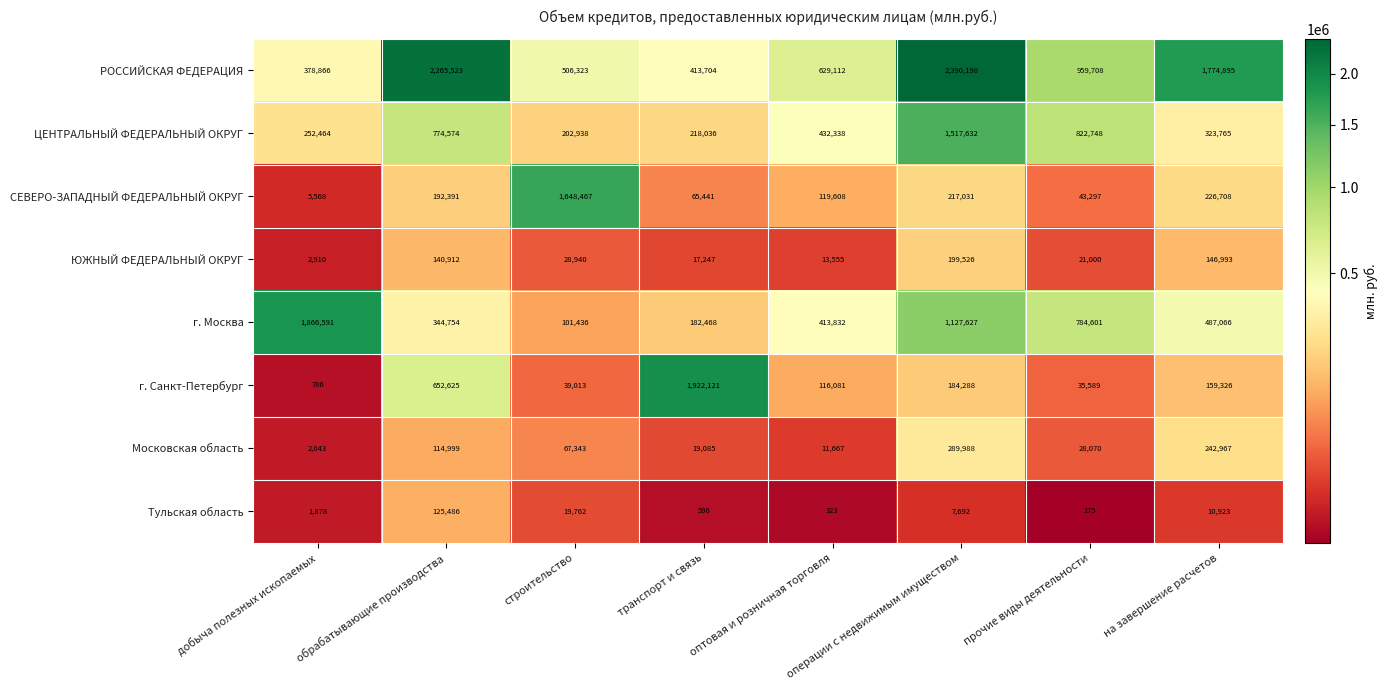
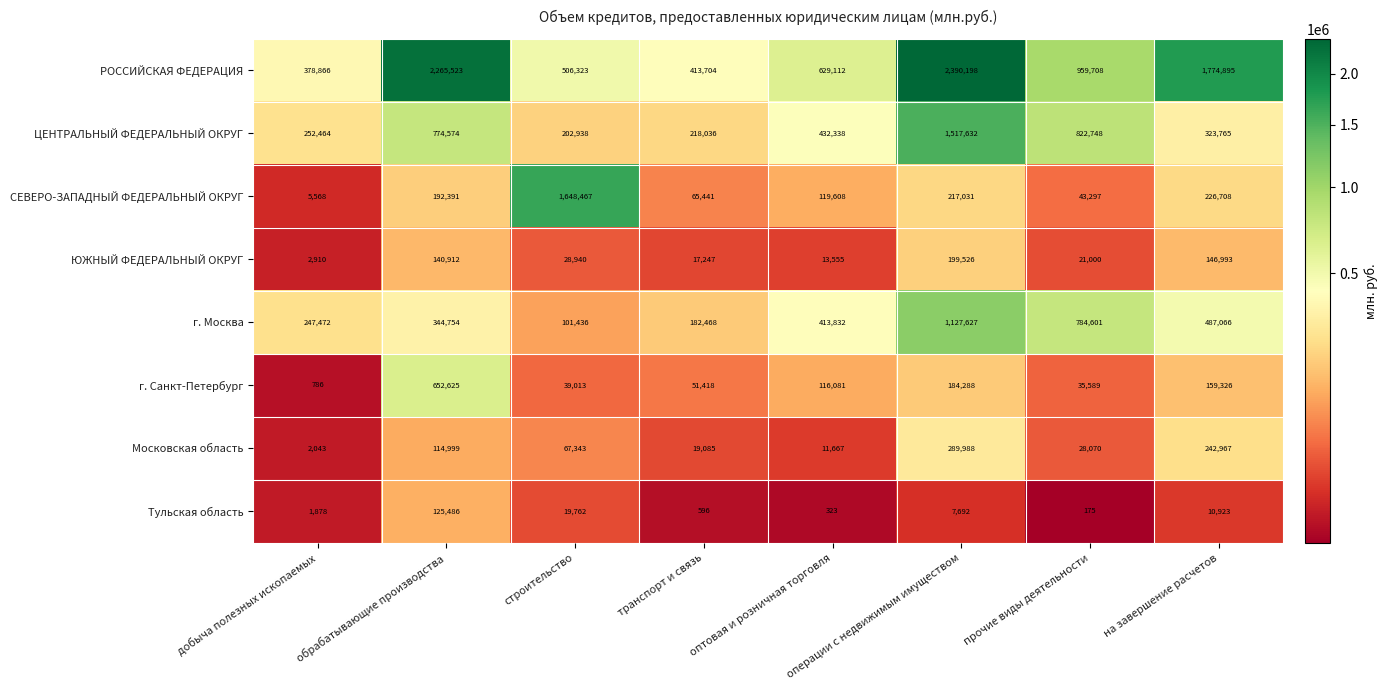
  {
    "РОССИЙСКАЯ ФЕДЕРАЦИЯ": {
      "добыча полезных ископаемых": "378,866",
      "обрабатывающие производства": "2,265,523",
      "строительство": "506,323",
      "транспорт и связь": "413,704",
      "оптовая и розничная торговля": "629,112",
      "операции с недвижимым имуществом": "2,390,198",
      "прочие виды деятельности": "959,708",
      "на завершение расчетов": "1,774,895"
    },
    "ЦЕНТРАЛЬНЫЙ ФЕДЕРАЛЬНЫЙ ОКРУГ": {
      "добыча полезных ископаемых": "252,464",
      "обрабатывающие производства": "774,574",
      "строительство": "202,938",
      "транспорт и связь": "218,036",
      "оптовая и розничная торговля": "432,338",
      "операции с недвижимым имуществом": "1,517,632",
      "прочие виды деятельности": "822,748",
      "на завершение расчетов": "323,765"
    },
    "СЕВЕРО-ЗАПАДНЫЙ ФЕДЕРАЛЬНЫЙ ОКРУГ": {
      "добыча полезных ископаемых": "5,568",
      "обрабатывающие производства": "192,391",
      "строительство": "1,648,467",
      "транспорт и связь": "65,441",
      "оптовая и розничная торговля": "119,608",
      "операции с недвижимым имуществом": "217,031",
      "прочие виды деятельности": "43,297",
      "на завершение расчетов": "226,708"
    },
    "ЮЖНЫЙ ФЕДЕРАЛЬНЫЙ ОКРУГ": {
      "добыча полезных ископаемых": "2,910",
      "обрабатывающие производства": "140,912",
      "строительство": "28,940",
      "транспорт и связь": "17,247",
      "оптовая и розничная торговля": "13,555",
      "операции с недвижимым имуществом": "199,526",
      "прочие виды деятельности": "21,000",
      "на завершение расчетов": "146,993"
    },
    "г. Москва": {
-     "добыча полезных ископаемых": "1,866,591",
+     "добыча полезных ископаемых": "247,472",
      "обрабатывающие производства": "344,754",
      "строительство": "101,436",
      "транспорт и связь": "182,468",
      "оптовая и розничная торговля": "413,832",
      "операции с недвижимым имуществом": "1,127,627",
      "прочие виды деятельности": "784,601",
      "на завершение расчетов": "487,066"
    },
    "г. Санкт-Петербург": {
      "добыча полезных ископаемых": "786",
      "обрабатывающие производства": "652,625",
      "строительство": "39,013",
-     "транспорт и связь": "1,922,121",
+     "транспорт и связь": "51,418",
      "оптовая и розничная торговля": "116,081",
      "операции с недвижимым имуществом": "184,288",
      "прочие виды деятельности": "35,589",
      "на завершение расчетов": "159,326"
    },
    "Московская область": {
      "добыча полезных ископаемых": "2,043",
      "обрабатывающие производства": "114,999",
      "строительство": "67,343",
      "транспорт и связь": "19,085",
      "оптовая и розничная торговля": "11,667",
      "операции с недвижимым имуществом": "289,988",
      "прочие виды деятельности": "28,070",
      "на завершение расчетов": "242,967"
    },
    "Тульская область": {
      "добыча полезных ископаемых": "1,878",
      "обрабатывающие производства": "125,486",
      "строительство": "19,762",
      "транспорт и связь": "596",
      "оптовая и розничная торговля": "323",
      "операции с недвижимым имуществом": "7,692",
      "прочие виды деятельности": "175",
      "на завершение расчетов": "10,923"
    }
  }
